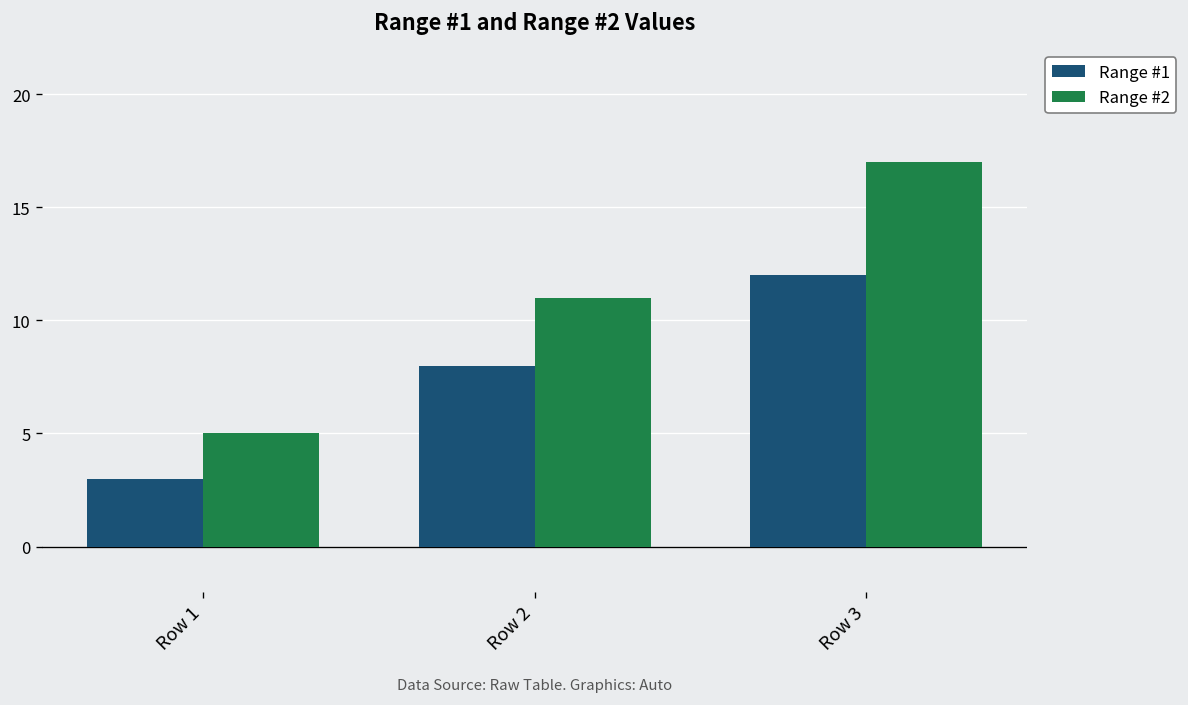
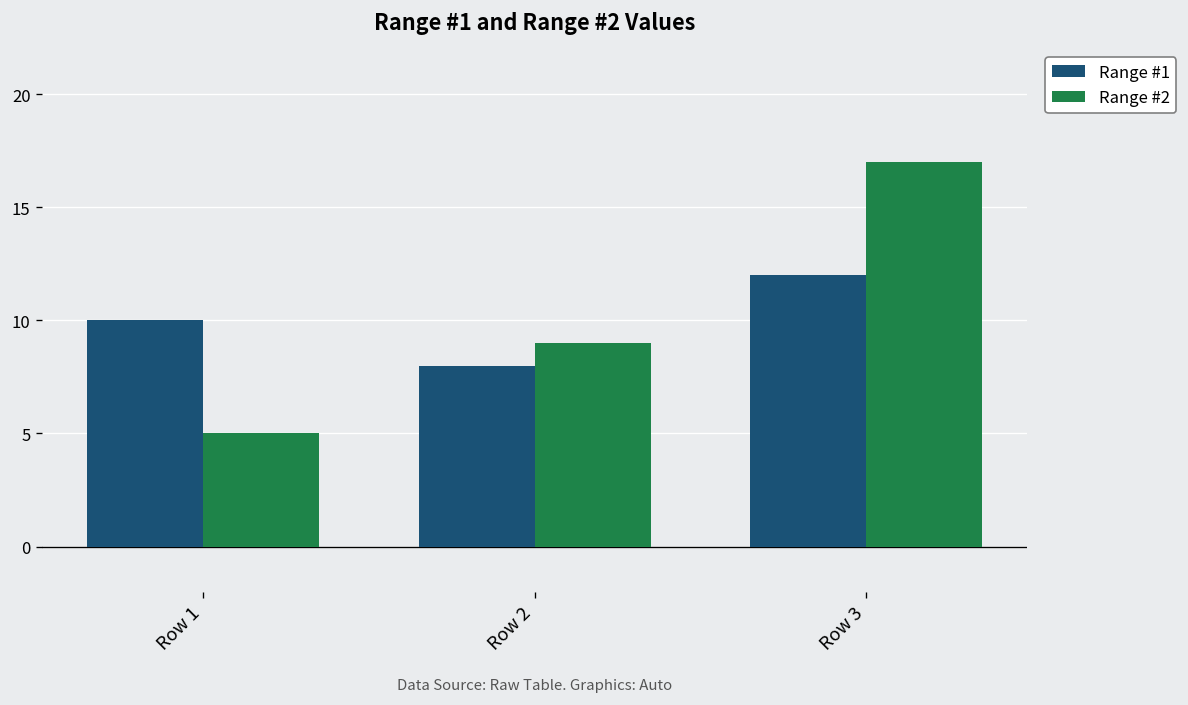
  {
    "Range #1": {
-     "Row 1": 3,
+     "Row 1": 10,
      "Row 2": 8,
      "Row 3": 12
    },
    "Range #2": {
      "Row 1": 5,
-     "Row 2": 11,
+     "Row 2": 9,
      "Row 3": 17
    }
  }
